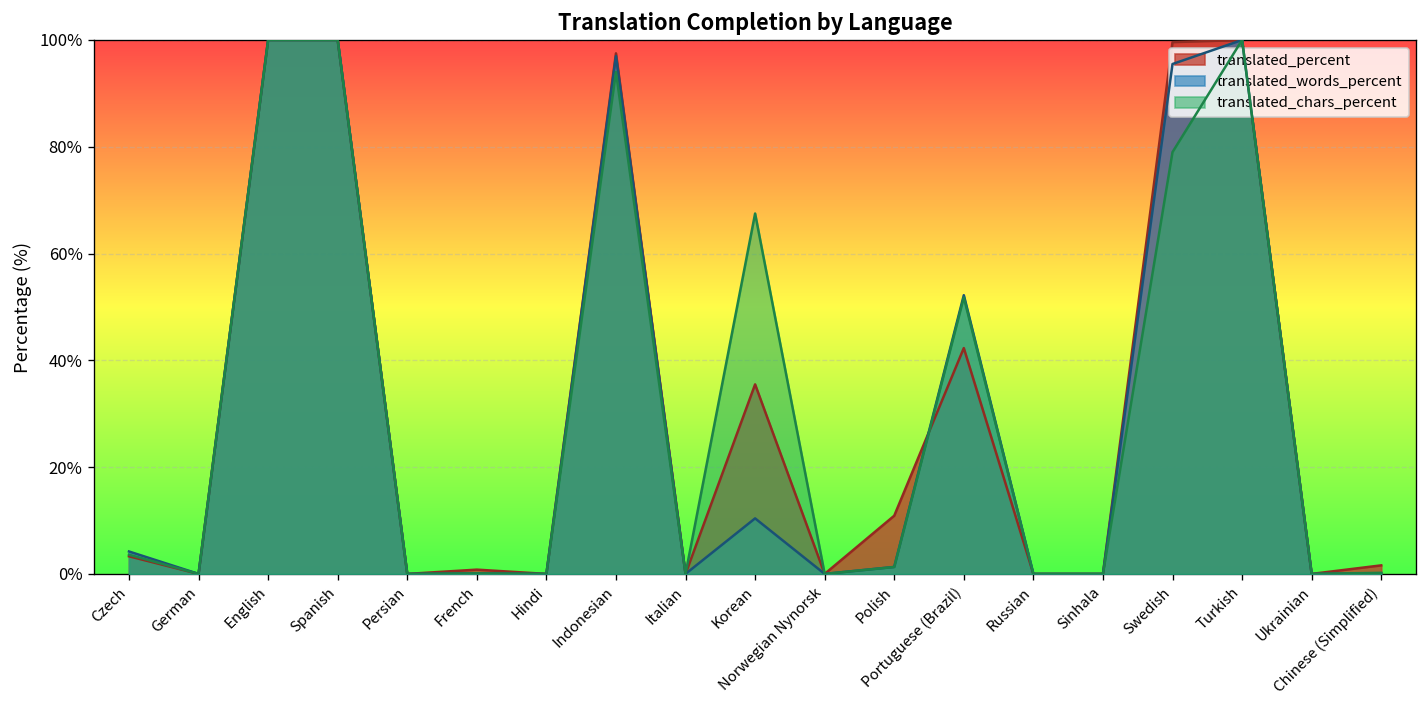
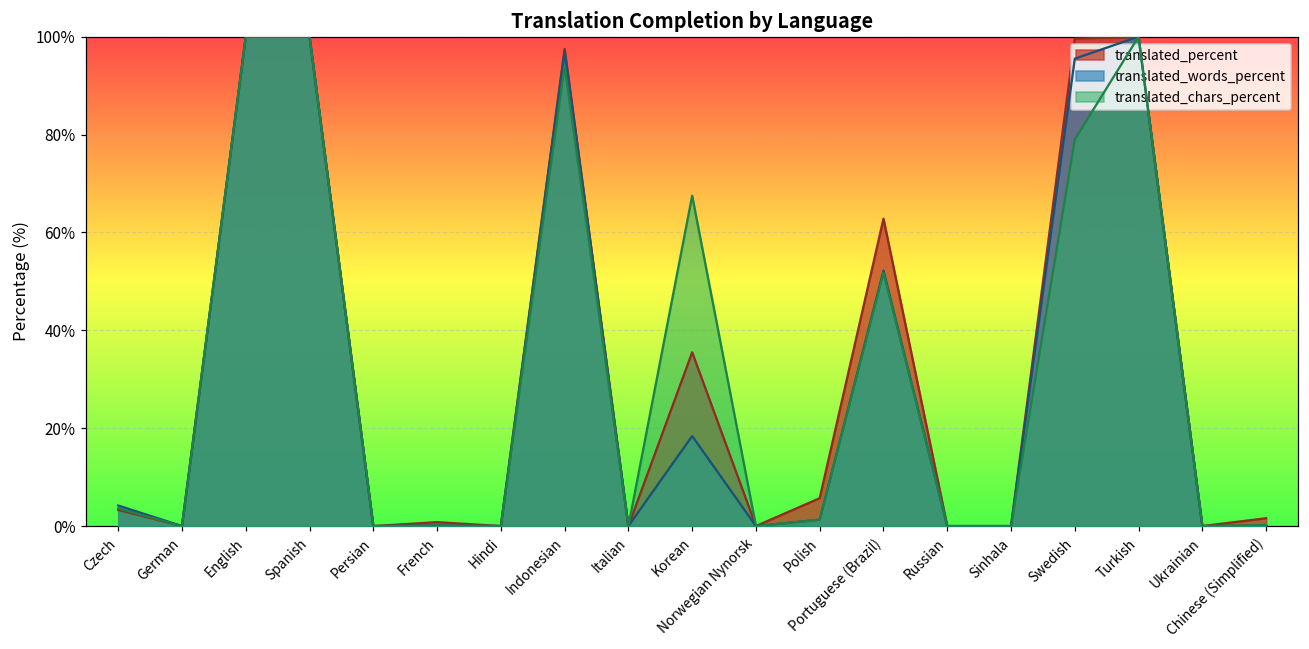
  {
    "translated_percent": {
      "French": "1%",
      "Korean": "36%",
-     "Polish": "11%",
-     "Portuguese (Brazil)": "42%",
+     "Polish": "6%",
+     "Portuguese (Brazil)": "63%",
      "Swedish": "100%",
      "Chinese (Simplified)": "2%"
    },
    "translated_words_percent": {
      "Czech": "4%",
-     "Korean": "10%"
+     "Korean": "18%"
    },
    "translated_chars_percent": {
      "Indonesian": "94%",
      "Korean": "68%",
      "Swedish": "79%"
    }
  }
